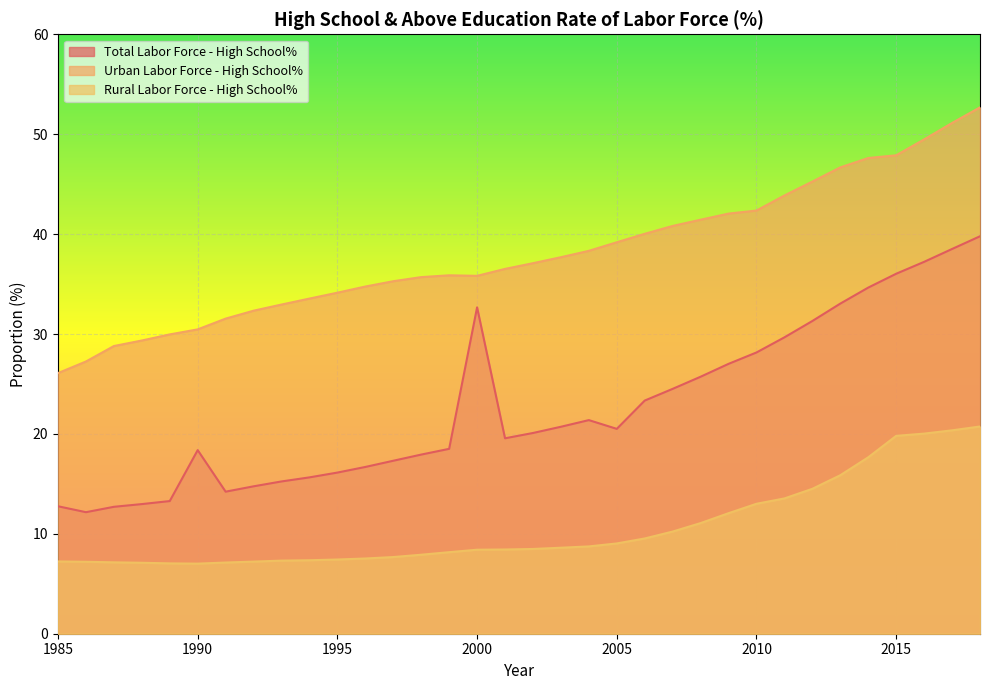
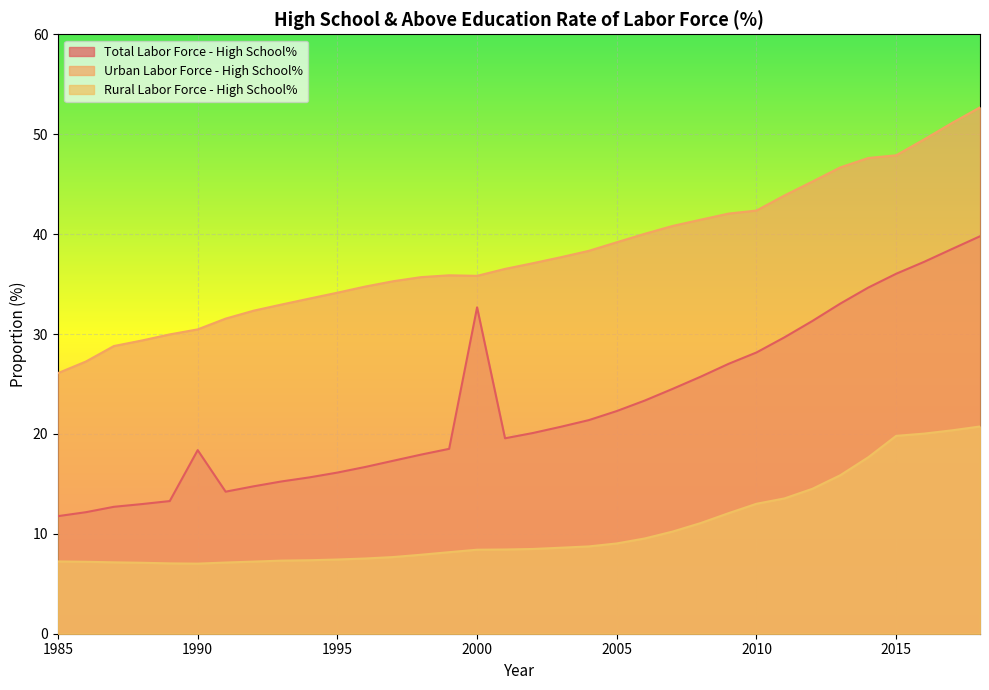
  {
    "Total Labor Force - High School%": {
-     "1985": 13,
+     "1985": 12,
      "1990": 18,
      "1995": 16,
      "2000": 33,
-     "2005": 21,
+     "2005": 22,
      "2010": 28,
      "2015": 36
    }
  }
